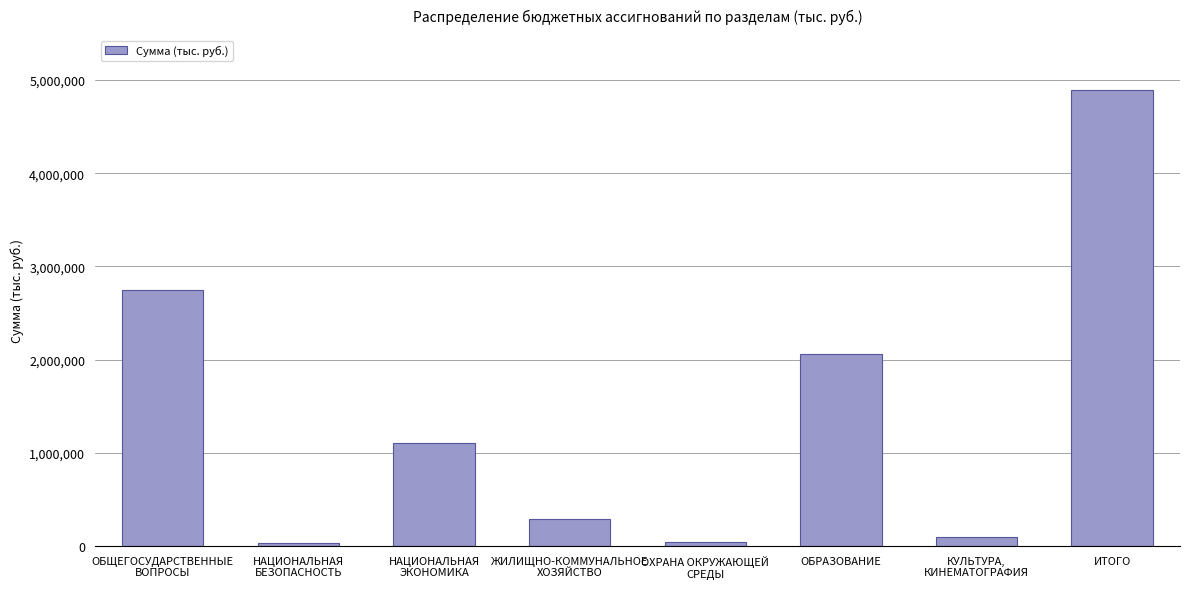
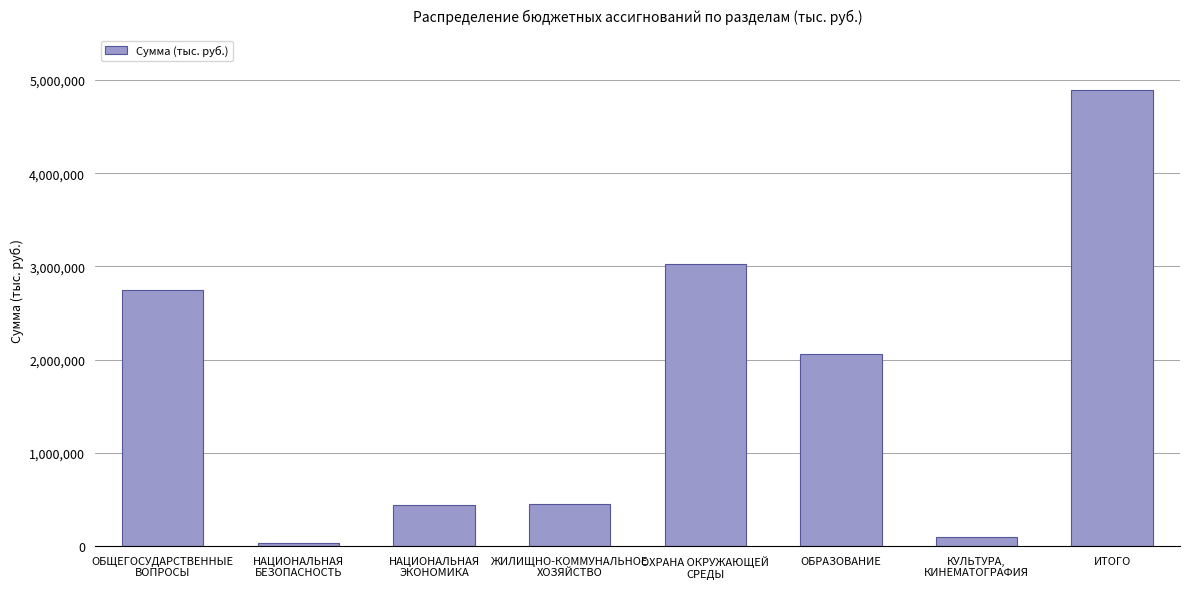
  {
    "ОБЩЕГОСУДАРСТВЕННЫЕ ВОПРОСЫ": "2,700,000",
    "НАЦИОНАЛЬНАЯ БЕЗОПАСНОСТЬ": "0",
-   "НАЦИОНАЛЬНАЯ ЭКОНОМИКА": "1,100,000",
-   "ЖИЛИЩНО-КОММУНАЛЬНОЕ ХОЗЯЙСТВО": "300,000",
-   "ОХРАНА ОКРУЖАЮЩЕЙ СРЕДЫ": "0",
+   "НАЦИОНАЛЬНАЯ ЭКОНОМИКА": "400,000",
+   "ЖИЛИЩНО-КОММУНАЛЬНОЕ ХОЗЯЙСТВО": "400,000",
+   "ОХРАНА ОКРУЖАЮЩЕЙ СРЕДЫ": "3,000,000",
    "ОБРАЗОВАНИЕ": "2,100,000",
    "КУЛЬТУРА, КИНЕМАТОГРАФИЯ": "100,000",
    "ИТОГО": "4,900,000"
  }
